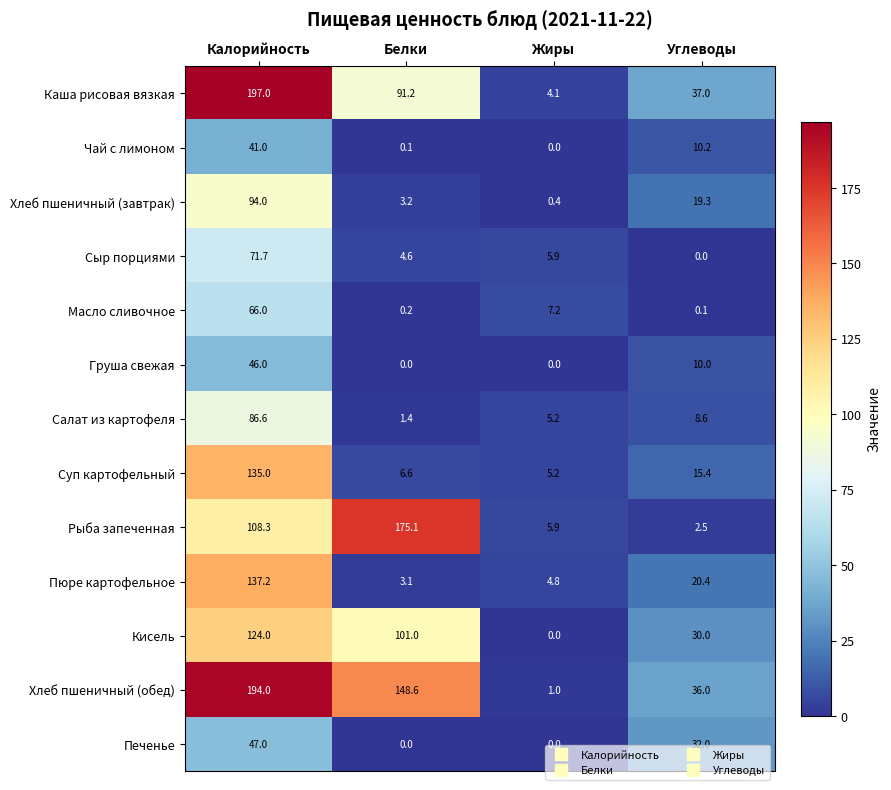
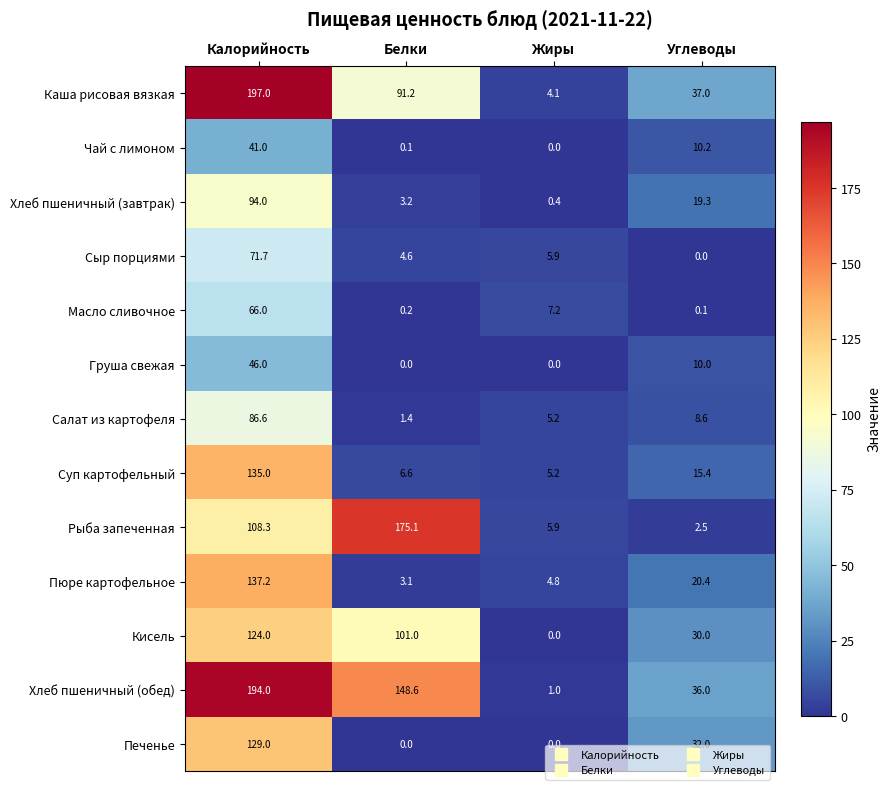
  {
    "Каша рисовая вязкая": {
      "Калорийность": 197.0,
      "Белки": 91.2,
      "Жиры": 4.1,
      "Углеводы": 37.0
    },
    "Чай с лимоном": {
      "Калорийность": 41.0,
      "Белки": 0.1,
      "Жиры": 0.0,
      "Углеводы": 10.2
    },
    "Хлеб пшеничный (завтрак)": {
      "Калорийность": 94.0,
      "Белки": 3.2,
      "Жиры": 0.4,
      "Углеводы": 19.3
    },
    "Сыр порциями": {
      "Калорийность": 71.7,
      "Белки": 4.6,
      "Жиры": 5.9,
      "Углеводы": 0.0
    },
    "Масло сливочное": {
      "Калорийность": 66.0,
      "Белки": 0.2,
      "Жиры": 7.2,
      "Углеводы": 0.1
    },
    "Груша свежая": {
      "Калорийность": 46.0,
      "Белки": 0.0,
      "Жиры": 0.0,
      "Углеводы": 10.0
    },
    "Салат из картофеля": {
      "Калорийность": 86.6,
      "Белки": 1.4,
      "Жиры": 5.2,
      "Углеводы": 8.6
    },
    "Суп картофельный": {
      "Калорийность": 135.0,
      "Белки": 6.6,
      "Жиры": 5.2,
      "Углеводы": 15.4
    },
    "Рыба запеченная": {
      "Калорийность": 108.3,
      "Белки": 175.1,
      "Жиры": 5.9,
      "Углеводы": 2.5
    },
    "Пюре картофельное": {
      "Калорийность": 137.2,
      "Белки": 3.1,
      "Жиры": 4.8,
      "Углеводы": 20.4
    },
    "Кисель": {
      "Калорийность": 124.0,
      "Белки": 101.0,
      "Жиры": 0.0,
      "Углеводы": 30.0
    },
    "Хлеб пшеничный (обед)": {
      "Калорийность": 194.0,
      "Белки": 148.6,
      "Жиры": 1.0,
      "Углеводы": 36.0
    },
    "Печенье": {
-     "Калорийность": 47.0,
+     "Калорийность": 129.0,
      "Белки": 0.0
    }
  }
